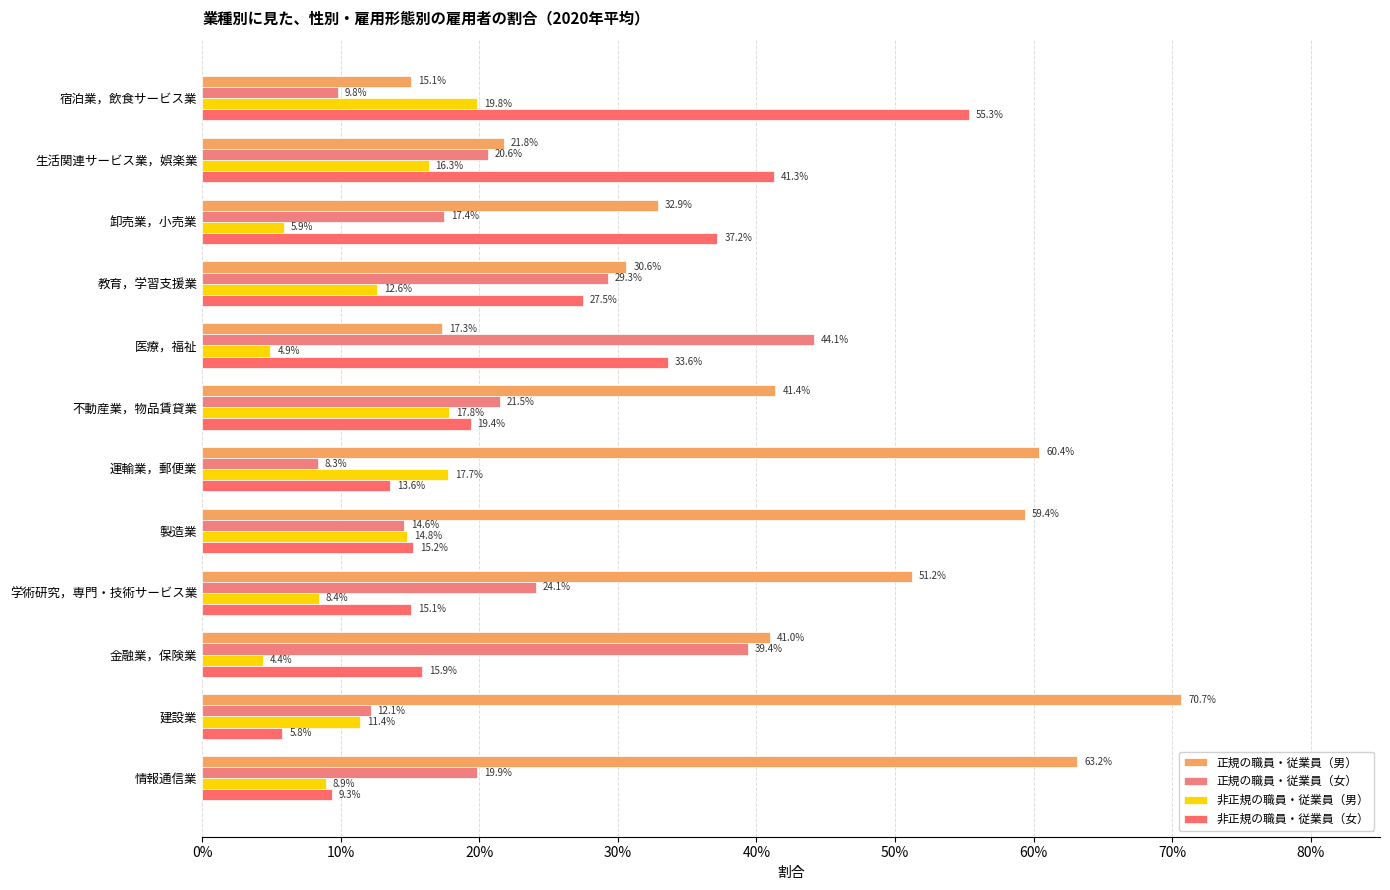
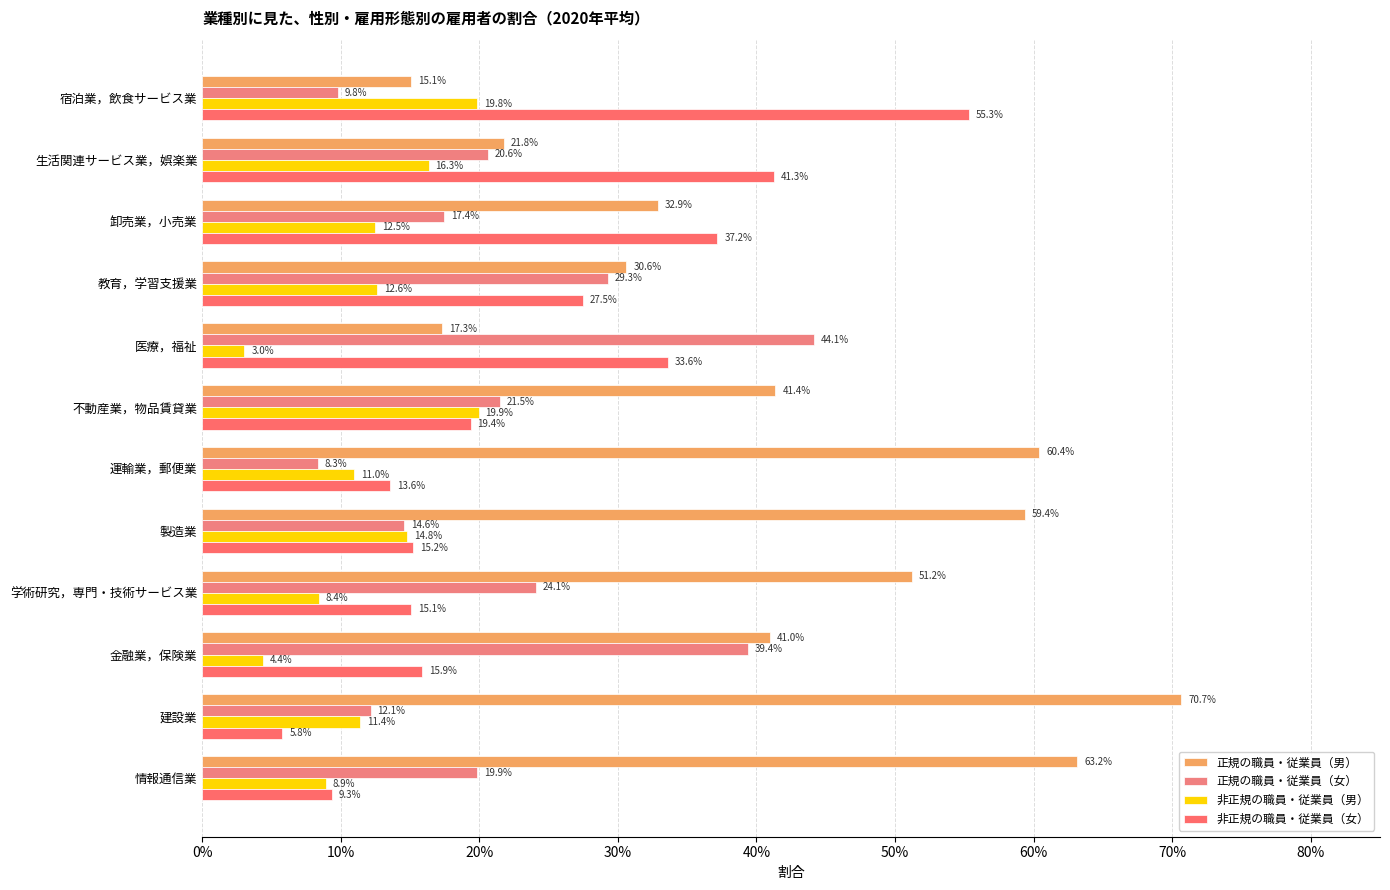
  {
    "非正規の職員・従業員（男）": {
      "宿泊業，飲食サービス業": "19.8%",
      "生活関連サービス業，娯楽業": "16.3%",
-     "卸売業，小売業": "5.9%",
+     "卸売業，小売業": "12.5%",
      "教育，学習支援業": "12.6%",
-     "医療，福祉": "4.9%",
-     "不動産業，物品賃貸業": "17.8%",
-     "運輸業，郵便業": "17.7%",
+     "医療，福祉": "3.0%",
+     "不動産業，物品賃貸業": "19.9%",
+     "運輸業，郵便業": "11.0%",
      "製造業": "14.8%",
      "学術研究，専門・技術サービス業": "8.4%",
      "金融業，保険業": "4.4%",
      "建設業": "11.4%",
      "情報通信業": "8.9%"
    }
  }
